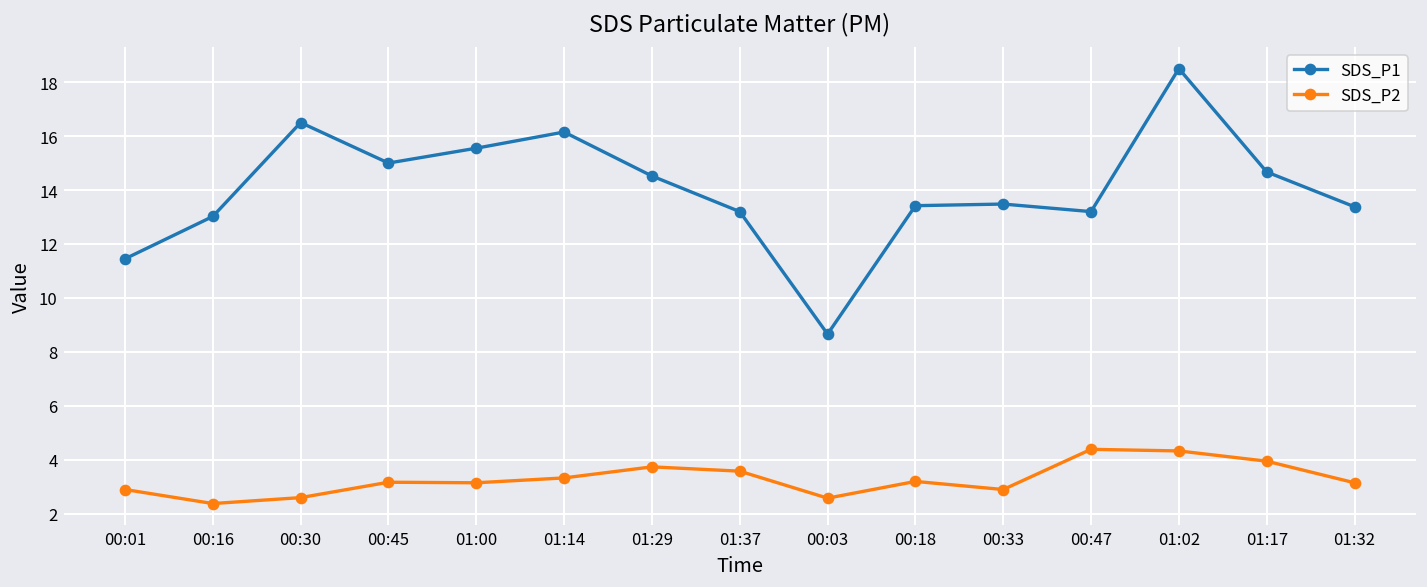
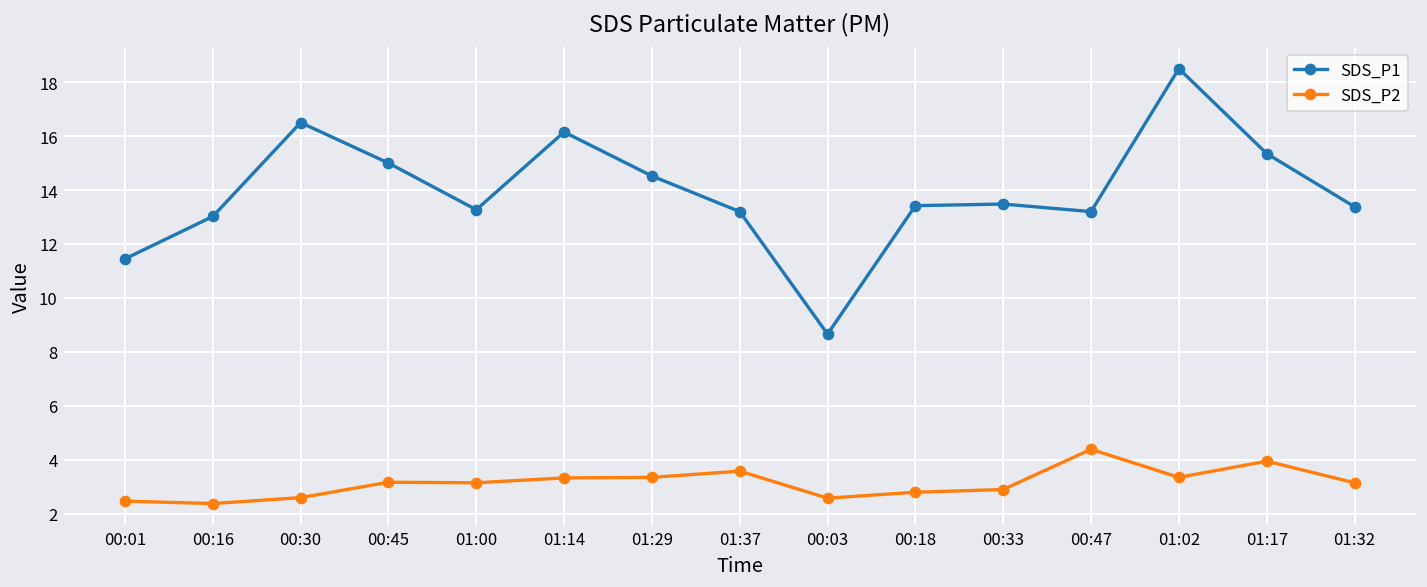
  {
    "SDS_P1": {
      "00:01": 11.5,
      "00:16": 13.0,
      "00:30": 16.5,
      "00:45": 15.0,
-     "01:00": 15.6,
+     "01:00": 13.3,
      "01:14": 16.2,
      "01:29": 14.5,
      "01:37": 13.2,
      "00:03": 8.7,
      "00:18": 13.4,
      "00:33": 13.5,
      "00:47": 13.2,
      "01:02": 18.5,
-     "01:17": 14.7,
+     "01:17": 15.4,
      "01:32": 13.4
    },
    "SDS_P2": {
-     "00:01": 2.9,
+     "00:01": 2.5,
      "00:16": 2.4,
      "00:30": 2.6,
      "00:45": 3.2,
      "01:00": 3.2,
      "01:14": 3.3,
-     "01:29": 3.7,
+     "01:29": 3.4,
      "01:37": 3.6,
      "00:03": 2.6,
-     "00:18": 3.2,
+     "00:18": 2.8,
      "00:33": 2.9,
      "00:47": 4.4,
-     "01:02": 4.3,
+     "01:02": 3.4,
      "01:17": 4.0,
      "01:32": 3.2
    }
  }
